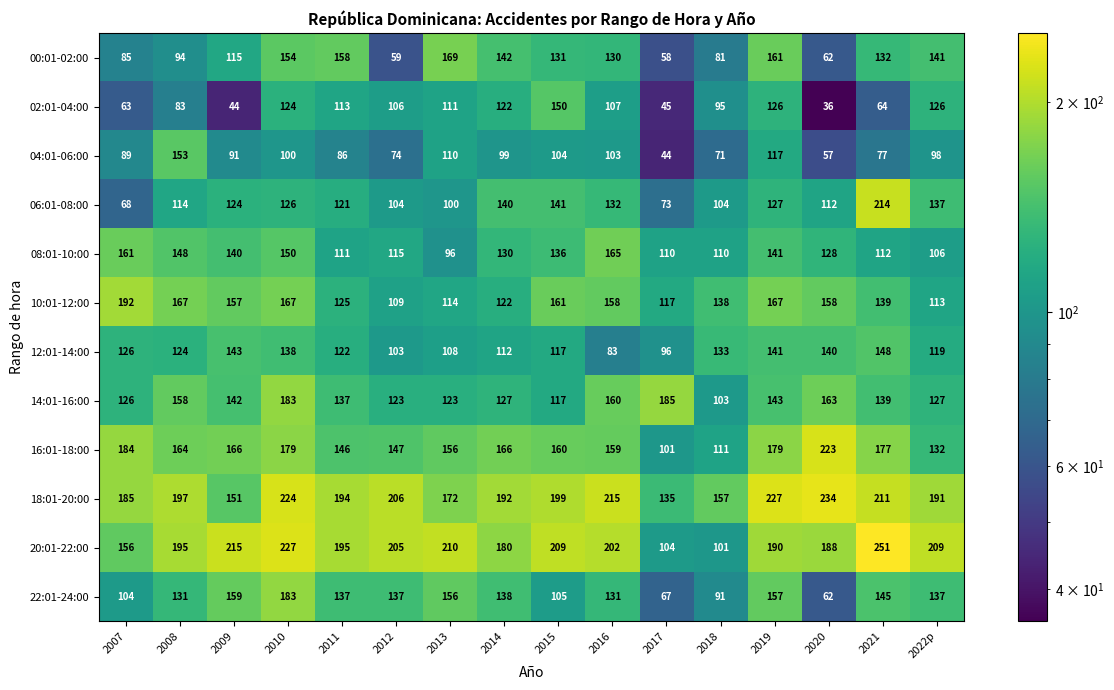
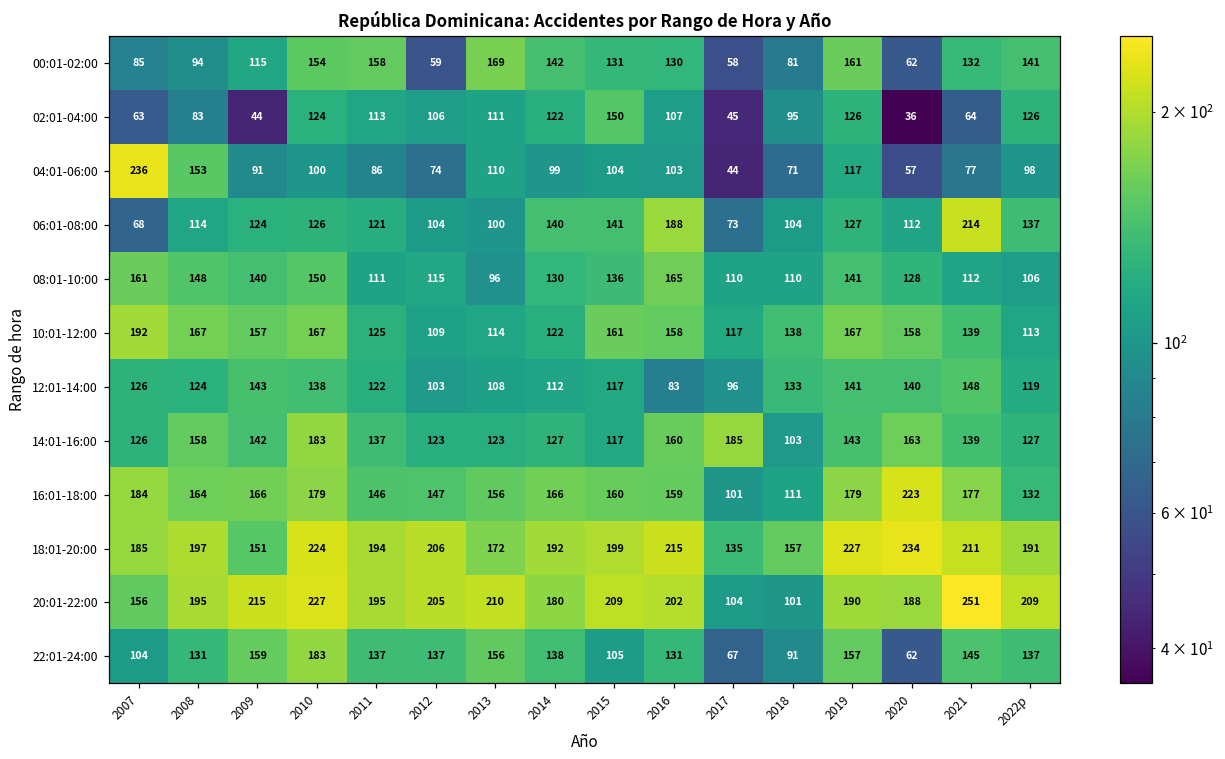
  {
    "00:01-02:00": {
      "2007": 85,
      "2008": 94,
      "2009": 115,
      "2010": 154,
      "2011": 158,
      "2012": 59,
      "2013": 169,
      "2014": 142,
      "2015": 131,
      "2016": 130,
      "2017": 58,
      "2018": 81,
      "2019": 161,
      "2020": 62,
      "2021": 132,
      "2022p": 141
    },
    "02:01-04:00": {
      "2007": 63,
      "2008": 83,
      "2009": 44,
      "2010": 124,
      "2011": 113,
      "2012": 106,
      "2013": 111,
      "2014": 122,
      "2015": 150,
      "2016": 107,
      "2017": 45,
      "2018": 95,
      "2019": 126,
      "2020": 36,
      "2021": 64,
      "2022p": 126
    },
    "04:01-06:00": {
-     "2007": 89,
+     "2007": 236,
      "2008": 153,
      "2009": 91,
      "2010": 100,
      "2011": 86,
      "2012": 74,
      "2013": 110,
      "2014": 99,
      "2015": 104,
      "2016": 103,
      "2017": 44,
      "2018": 71,
      "2019": 117,
      "2020": 57,
      "2021": 77,
      "2022p": 98
    },
    "06:01-08:00": {
      "2007": 68,
      "2008": 114,
      "2009": 124,
      "2010": 126,
      "2011": 121,
      "2012": 104,
      "2013": 100,
      "2014": 140,
      "2015": 141,
-     "2016": 132,
+     "2016": 188,
      "2017": 73,
      "2018": 104,
      "2019": 127,
      "2020": 112,
      "2021": 214,
      "2022p": 137
    },
    "08:01-10:00": {
      "2007": 161,
      "2008": 148,
      "2009": 140,
      "2010": 150,
      "2011": 111,
      "2012": 115,
      "2013": 96,
      "2014": 130,
      "2015": 136,
      "2016": 165,
      "2017": 110,
      "2018": 110,
      "2019": 141,
      "2020": 128,
      "2021": 112,
      "2022p": 106
    },
    "10:01-12:00": {
      "2007": 192,
      "2008": 167,
      "2009": 157,
      "2010": 167,
      "2011": 125,
      "2012": 109,
      "2013": 114,
      "2014": 122,
      "2015": 161,
      "2016": 158,
      "2017": 117,
      "2018": 138,
      "2019": 167,
      "2020": 158,
      "2021": 139,
      "2022p": 113
    },
    "12:01-14:00": {
      "2007": 126,
      "2008": 124,
      "2009": 143,
      "2010": 138,
      "2011": 122,
      "2012": 103,
      "2013": 108,
      "2014": 112,
      "2015": 117,
      "2016": 83,
      "2017": 96,
      "2018": 133,
      "2019": 141,
      "2020": 140,
      "2021": 148,
      "2022p": 119
    },
    "14:01-16:00": {
      "2007": 126,
      "2008": 158,
      "2009": 142,
      "2010": 183,
      "2011": 137,
      "2012": 123,
      "2013": 123,
      "2014": 127,
      "2015": 117,
      "2016": 160,
      "2017": 185,
      "2018": 103,
      "2019": 143,
      "2020": 163,
      "2021": 139,
      "2022p": 127
    },
    "16:01-18:00": {
      "2007": 184,
      "2008": 164,
      "2009": 166,
      "2010": 179,
      "2011": 146,
      "2012": 147,
      "2013": 156,
      "2014": 166,
      "2015": 160,
      "2016": 159,
      "2017": 101,
      "2018": 111,
      "2019": 179,
      "2020": 223,
      "2021": 177,
      "2022p": 132
    },
    "18:01-20:00": {
      "2007": 185,
      "2008": 197,
      "2009": 151,
      "2010": 224,
      "2011": 194,
      "2012": 206,
      "2013": 172,
      "2014": 192,
      "2015": 199,
      "2016": 215,
      "2017": 135,
      "2018": 157,
      "2019": 227,
      "2020": 234,
      "2021": 211,
      "2022p": 191
    },
    "20:01-22:00": {
      "2007": 156,
      "2008": 195,
      "2009": 215,
      "2010": 227,
      "2011": 195,
      "2012": 205,
      "2013": 210,
      "2014": 180,
      "2015": 209,
      "2016": 202,
      "2017": 104,
      "2018": 101,
      "2019": 190,
      "2020": 188,
      "2021": 251,
      "2022p": 209
    },
    "22:01-24:00": {
      "2007": 104,
      "2008": 131,
      "2009": 159,
      "2010": 183,
      "2011": 137,
      "2012": 137,
      "2013": 156,
      "2014": 138,
      "2015": 105,
      "2016": 131,
      "2017": 67,
      "2018": 91,
      "2019": 157,
      "2020": 62,
      "2021": 145,
      "2022p": 137
    }
  }
